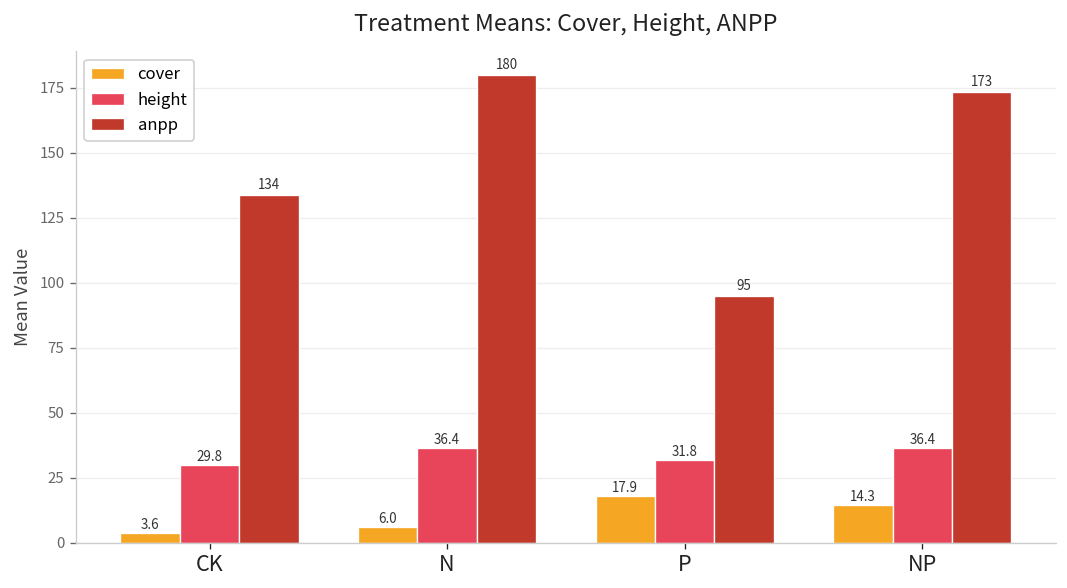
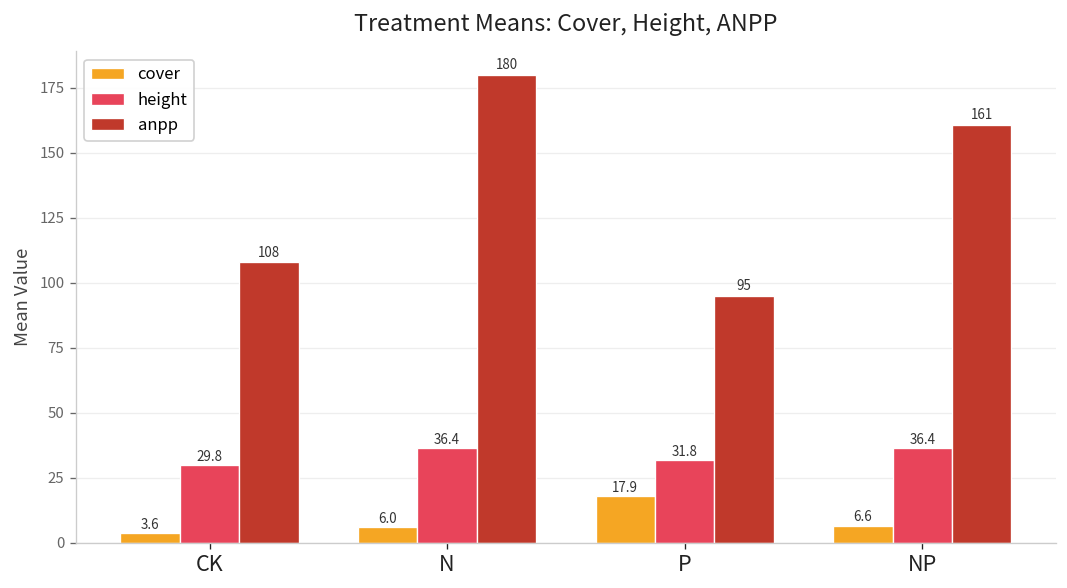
  {
    "cover": {
      "CK": 3.6,
      "N": 6.0,
      "P": 17.9,
-     "NP": 14.3
+     "NP": 6.6
    },
    "height": {
      "CK": 29.8,
      "N": 36.4,
      "P": 31.8,
      "NP": 36.4
    },
    "anpp": {
-     "CK": 134,
+     "CK": 108,
      "N": 180,
      "P": 95,
-     "NP": 173
+     "NP": 161
    }
  }
